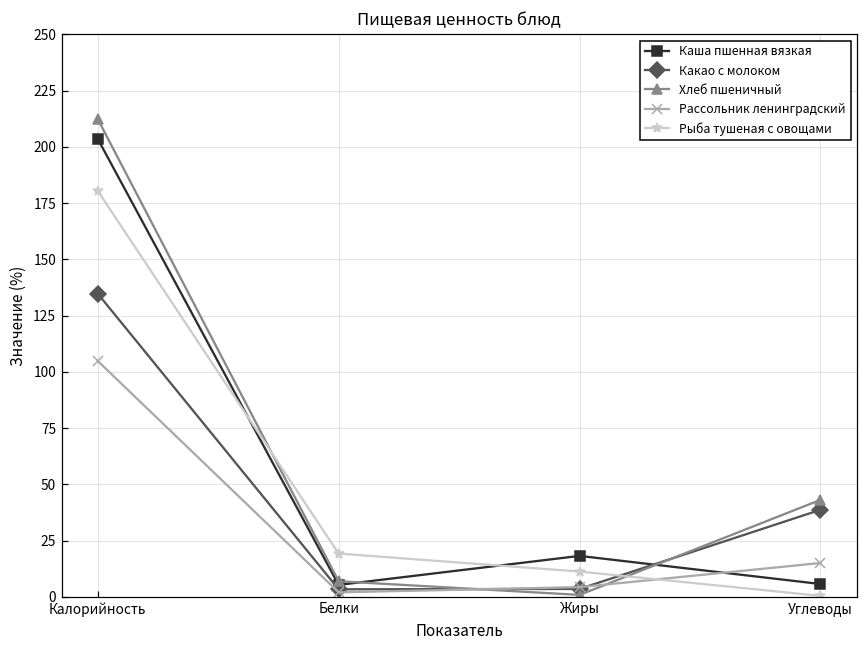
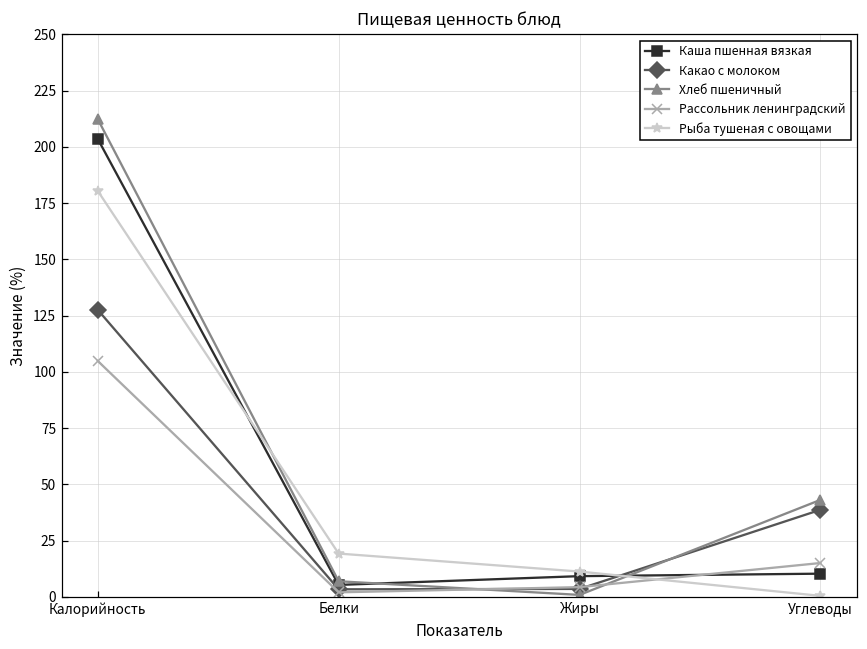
  {
    "Каша пшенная вязкая": {
      "Калорийность": 204,
      "Белки": 5,
-     "Жиры": 18,
-     "Углеводы": 6
+     "Жиры": 9,
+     "Углеводы": 10
    },
    "Какао с молоком": {
-     "Калорийность": 135,
+     "Калорийность": 128,
      "Белки": 3,
      "Углеводы": 39
    }
  }
